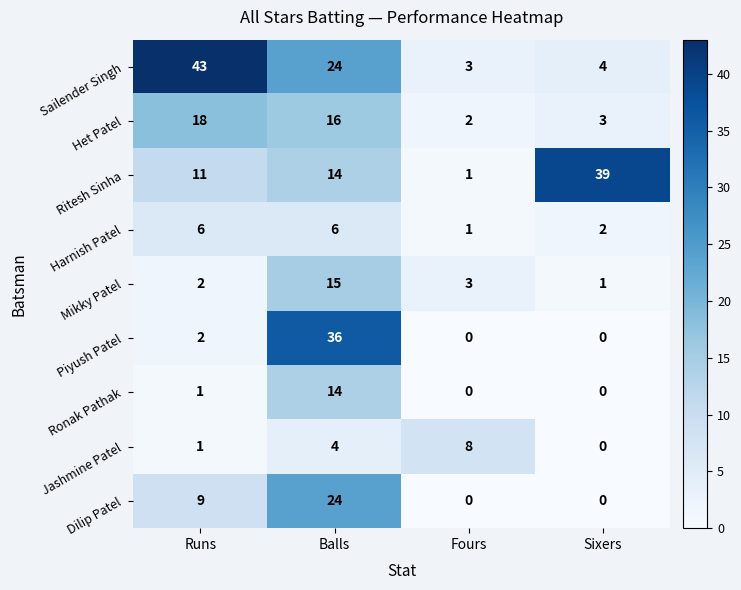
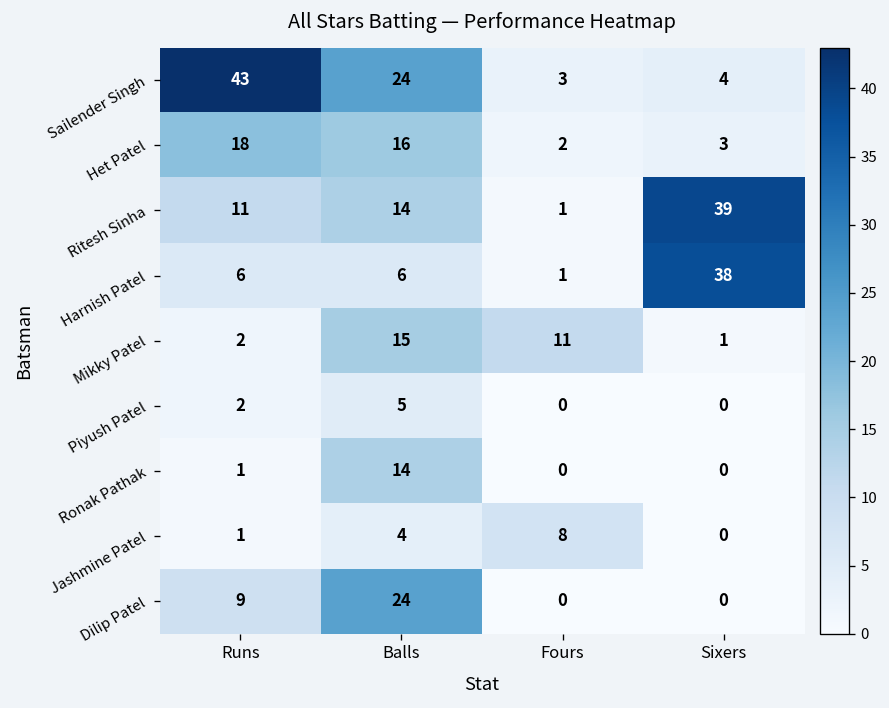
  {
    "Sailender Singh": {
      "Runs": 43,
      "Balls": 24,
      "Fours": 3,
      "Sixers": 4
    },
    "Het Patel": {
      "Runs": 18,
      "Balls": 16,
      "Fours": 2,
      "Sixers": 3
    },
    "Ritesh Sinha": {
      "Runs": 11,
      "Balls": 14,
      "Fours": 1,
      "Sixers": 39
    },
    "Harnish Patel": {
      "Runs": 6,
      "Balls": 6,
      "Fours": 1,
-     "Sixers": 2
+     "Sixers": 38
    },
    "Mikky Patel": {
      "Runs": 2,
      "Balls": 15,
-     "Fours": 3,
+     "Fours": 11,
      "Sixers": 1
    },
    "Piyush Patel": {
      "Runs": 2,
-     "Balls": 36,
+     "Balls": 5,
      "Fours": 0,
      "Sixers": 0
    },
    "Ronak Pathak": {
      "Runs": 1,
      "Balls": 14,
      "Fours": 0,
      "Sixers": 0
    },
    "Jashmine Patel": {
      "Runs": 1,
      "Balls": 4,
      "Fours": 8,
      "Sixers": 0
    },
    "Dilip Patel": {
      "Runs": 9,
      "Balls": 24,
      "Fours": 0,
      "Sixers": 0
    }
  }
